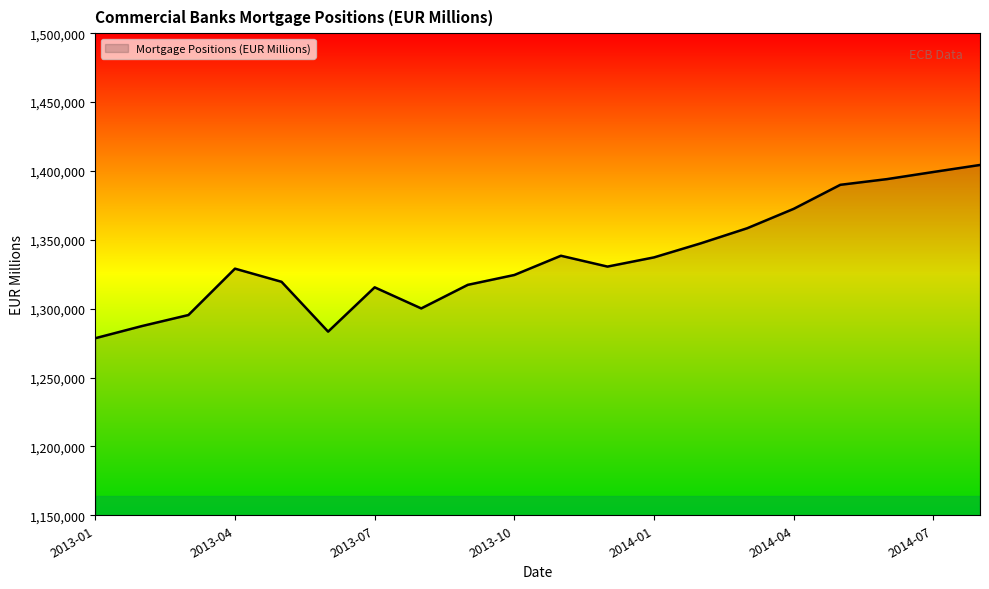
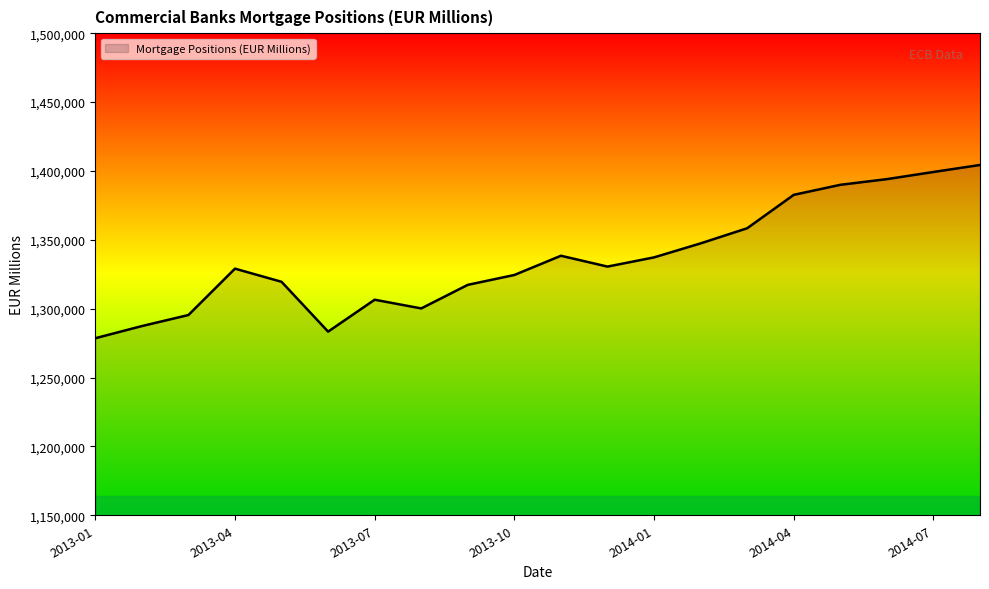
  {
    "2013-01": "1,279,000",
    "2013-04": "1,329,000",
-   "2013-07": "1,315,000",
+   "2013-07": "1,306,000",
    "2013-10": "1,324,000",
    "2014-01": "1,337,000",
-   "2014-04": "1,372,000",
+   "2014-04": "1,383,000",
    "2014-07": "1,399,000"
  }
